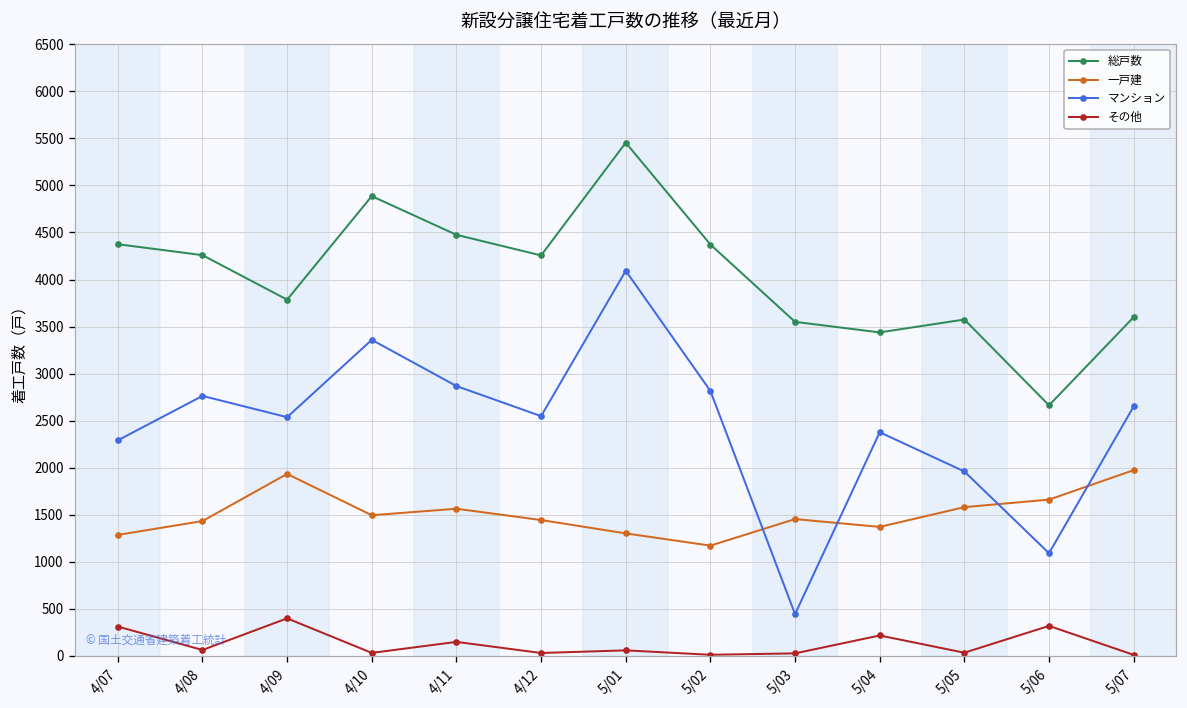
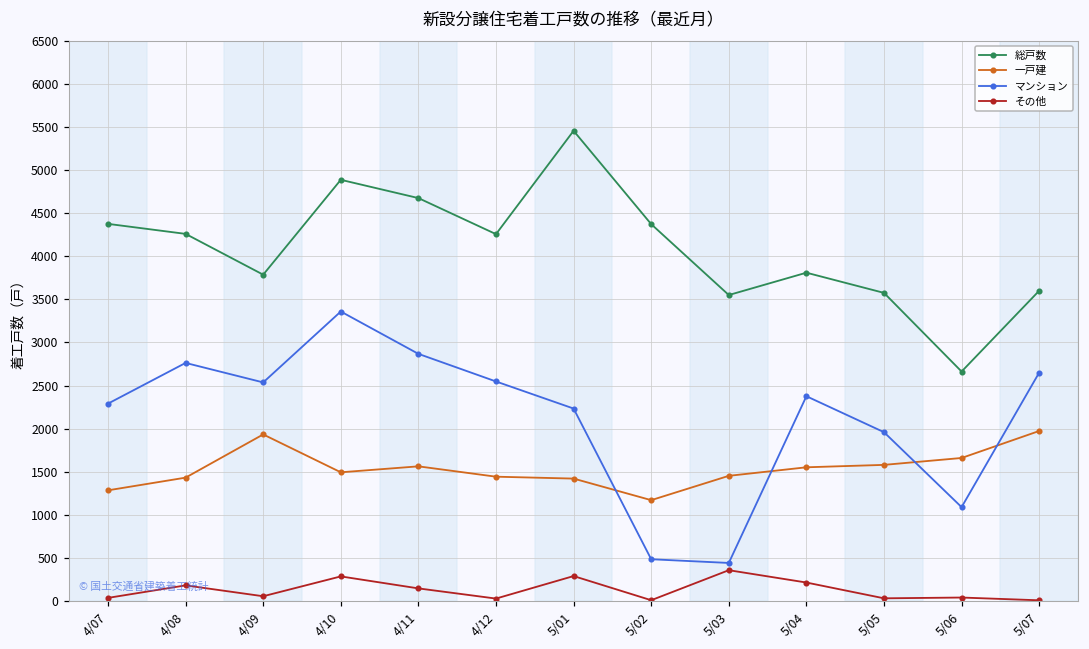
  {
    "総戸数": {
      "4/07": 4400,
      "4/08": 4300,
      "4/09": 3800,
      "4/10": 4900,
-     "4/11": 4500,
+     "4/11": 4700,
      "4/12": 4300,
      "5/01": 5500,
      "5/02": 4400,
      "5/03": 3600,
-     "5/04": 3400,
+     "5/04": 3800,
      "5/05": 3600,
      "5/06": 2700,
      "5/07": 3600
    },
    "一戸建": {
      "4/07": 1300,
      "4/08": 1400,
      "4/09": 1900,
      "4/10": 1500,
      "4/11": 1600,
      "4/12": 1400,
-     "5/01": 1300,
+     "5/01": 1400,
      "5/02": 1200,
      "5/03": 1500,
-     "5/04": 1400,
+     "5/04": 1600,
      "5/05": 1600,
      "5/06": 1700,
      "5/07": 2000
    },
    "マンション": {
      "4/07": 2300,
      "4/08": 2800,
      "4/09": 2500,
      "4/10": 3400,
      "4/11": 2900,
      "4/12": 2500,
-     "5/01": 4100,
-     "5/02": 2800,
+     "5/01": 2200,
+     "5/02": 500,
      "5/03": 400,
      "5/04": 2400,
      "5/05": 2000,
      "5/06": 1100,
      "5/07": 2700
    },
    "その他": {
-     "4/07": 300,
-     "4/08": 100,
-     "4/09": 400,
-     "4/10": 0,
+     "4/07": 0,
+     "4/08": 200,
+     "4/09": 100,
+     "4/10": 300,
      "4/11": 100,
      "4/12": 0,
-     "5/01": 100,
+     "5/01": 300,
      "5/02": 0,
-     "5/03": 0,
+     "5/03": 400,
      "5/04": 200,
      "5/05": 0,
-     "5/06": 300,
+     "5/06": 0,
      "5/07": 0
    }
  }
